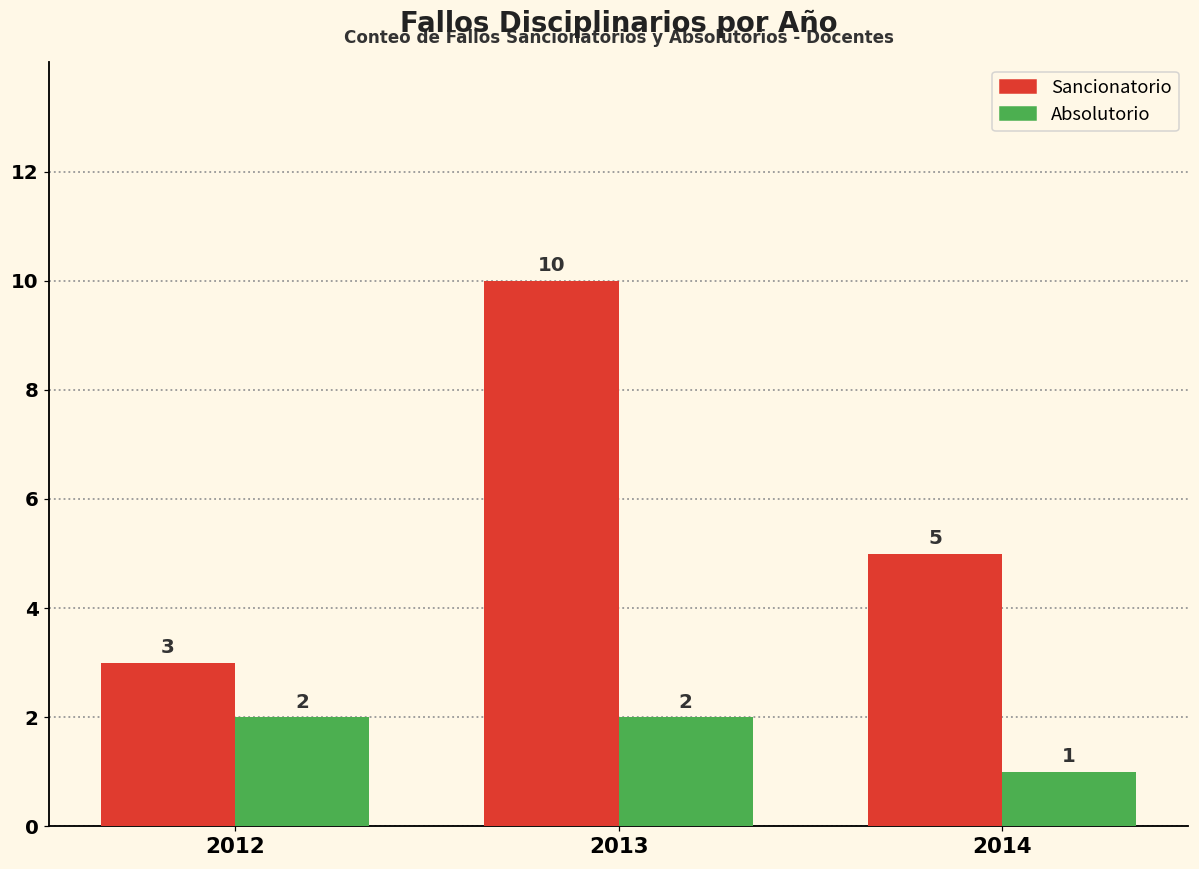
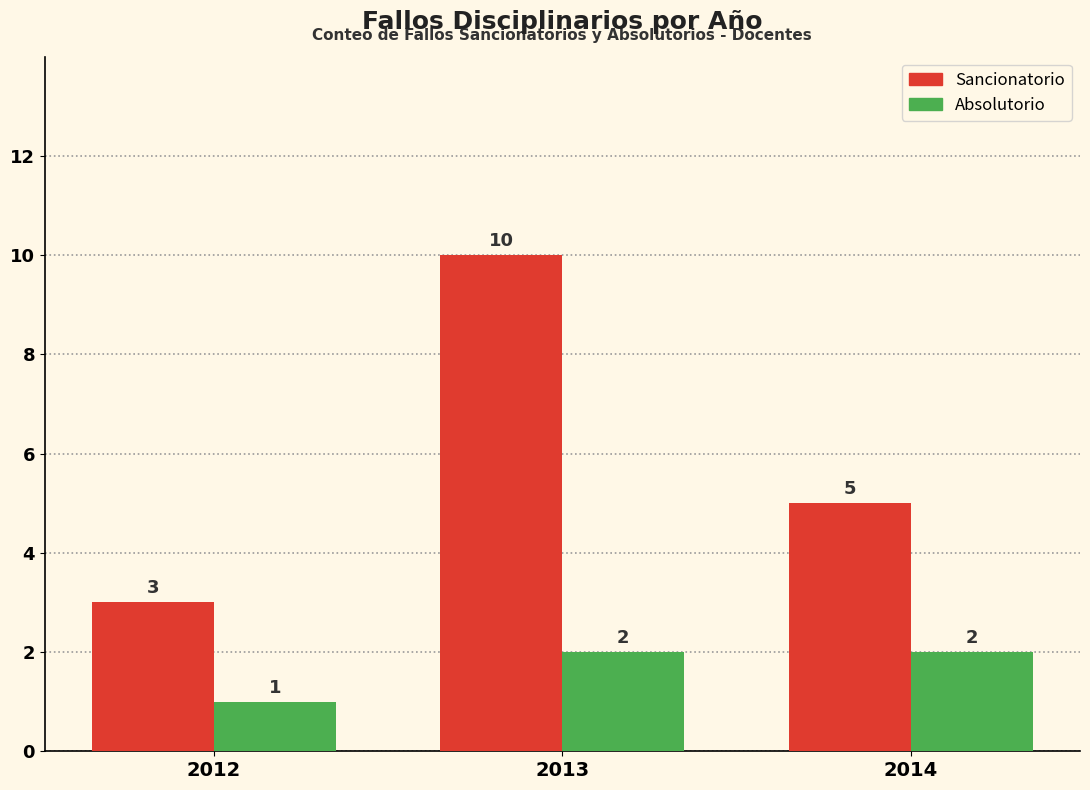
  {
    "Sancionatorio": {
      "2012": 3,
      "2013": 10,
      "2014": 5
    },
    "Absolutorio": {
-     "2012": 2,
+     "2012": 1,
      "2013": 2,
-     "2014": 1
+     "2014": 2
    }
  }
